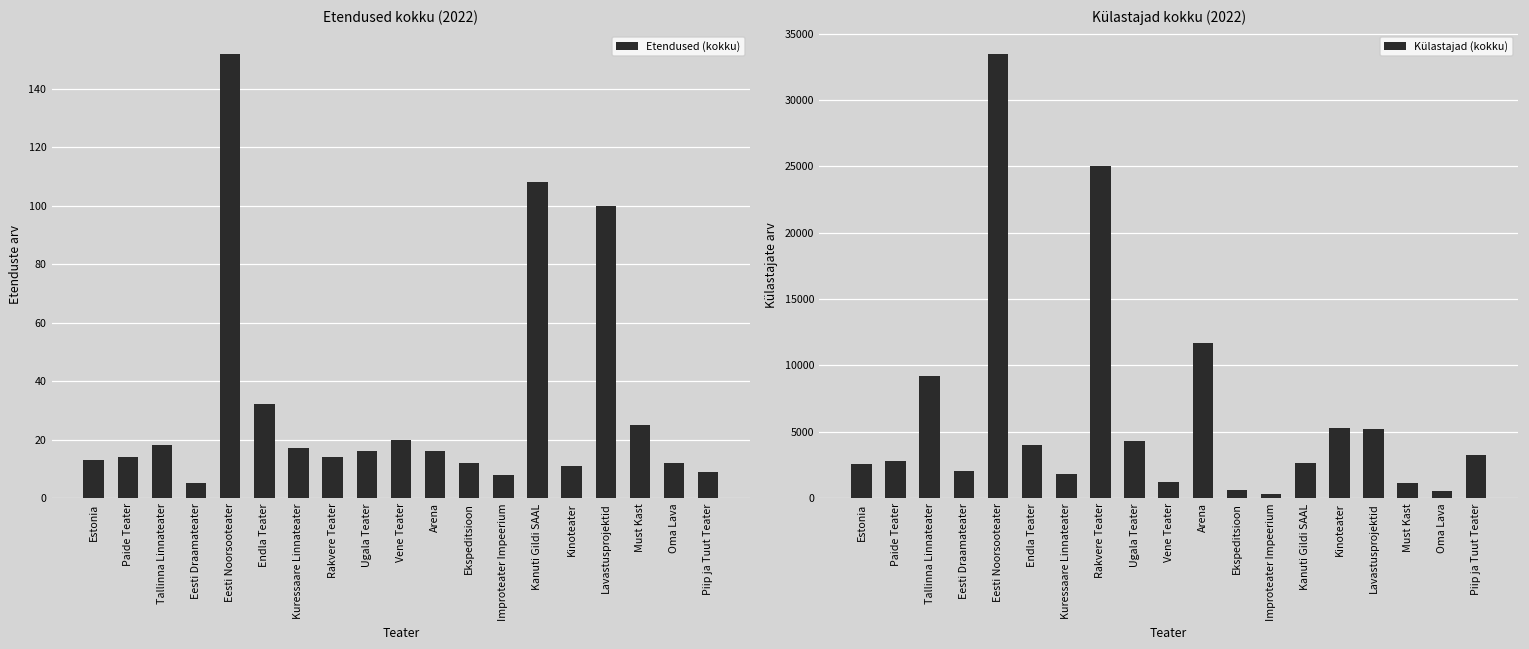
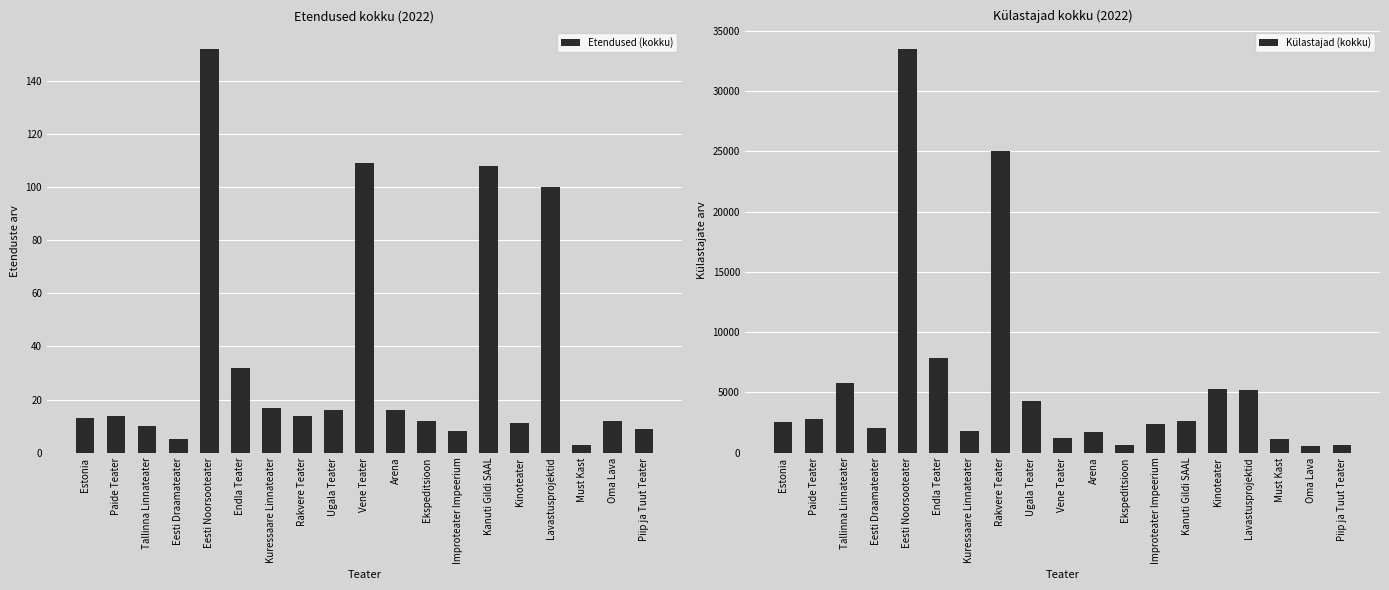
  {
    "Etendused kokku (2022)": {
      "Estonia": 13,
      "Paide Teater": 14,
-     "Tallinna Linnateater": 18,
+     "Tallinna Linnateater": 10,
      "Eesti Draamateater": 5,
      "Eesti Noorsooteater": 152,
      "Endla Teater": 32,
      "Kuressaare Linnateater": 17,
      "Rakvere Teater": 14,
      "Ugala Teater": 16,
-     "Vene Teater": 20,
+     "Vene Teater": 109,
      "Arena": 16,
      "Ekspeditsioon": 12,
      "Improteater Impeerium": 8,
      "Kanuti Gildi SAAL": 108,
      "Kinoteater": 11,
      "Lavastusprojektid": 100,
-     "Must Kast": 25,
+     "Must Kast": 3,
      "Oma Lava": 12,
      "Piip ja Tuut Teater": 9
    },
    "Külastajad kokku (2022)": {
      "Estonia": 2600,
      "Paide Teater": 2800,
-     "Tallinna Linnateater": 9200,
+     "Tallinna Linnateater": 5800,
      "Eesti Draamateater": 2000,
      "Eesti Noorsooteater": 33500,
-     "Endla Teater": 4000,
+     "Endla Teater": 7800,
      "Kuressaare Linnateater": 1800,
      "Rakvere Teater": 25000,
      "Ugala Teater": 4300,
      "Vene Teater": 1200,
-     "Arena": 11700,
+     "Arena": 1700,
      "Ekspeditsioon": 600,
-     "Improteater Impeerium": 300,
+     "Improteater Impeerium": 2400,
      "Kanuti Gildi SAAL": 2600,
      "Kinoteater": 5300,
      "Lavastusprojektid": 5200,
      "Must Kast": 1100,
      "Oma Lava": 600,
-     "Piip ja Tuut Teater": 3200
+     "Piip ja Tuut Teater": 600
    }
  }
